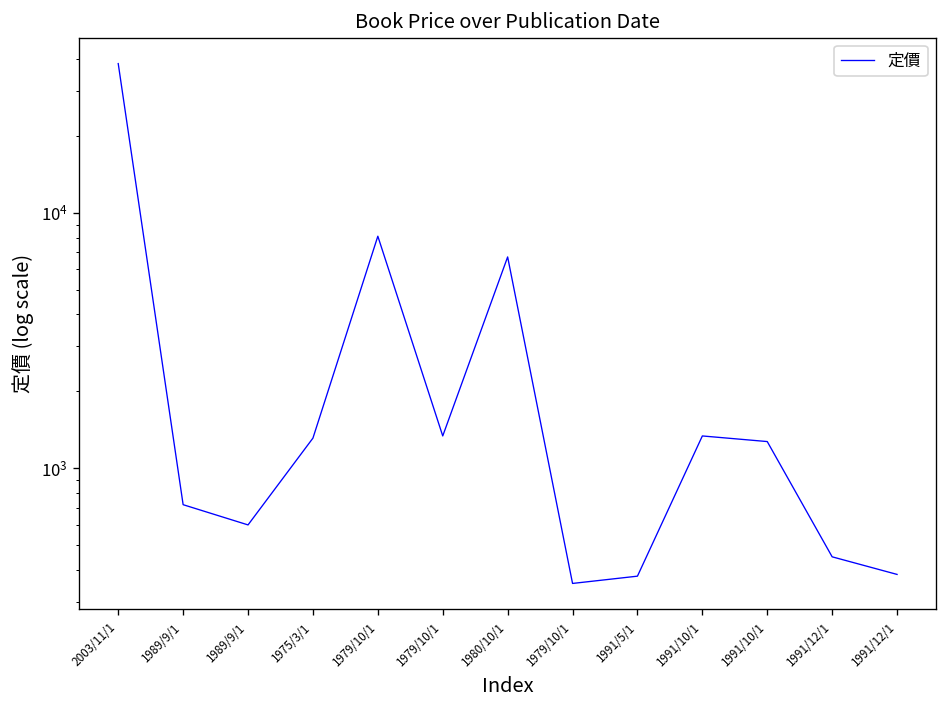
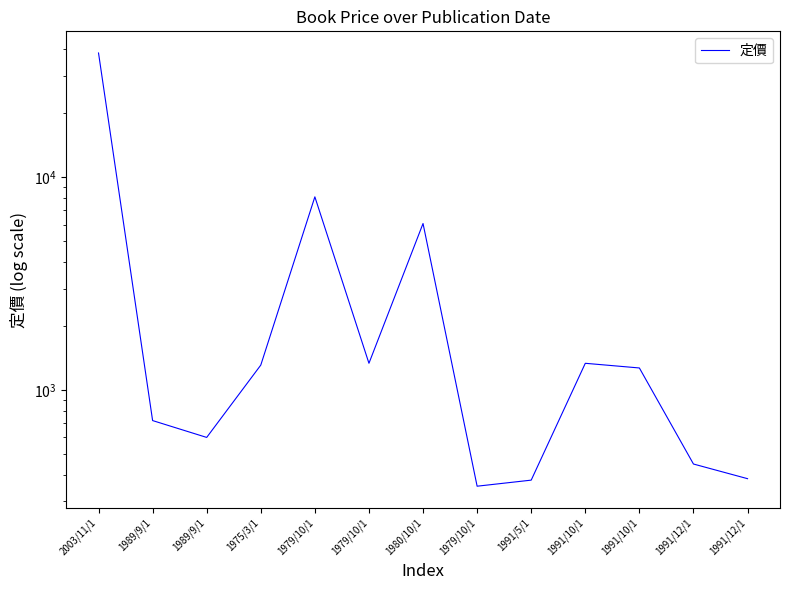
  {
    "2003/11/1": 38000,
    "1975/3/1": 1300,
-   "1980/10/1": 6700,
+   "1980/10/1": 6100,
    "1991/5/1": 380
  }
